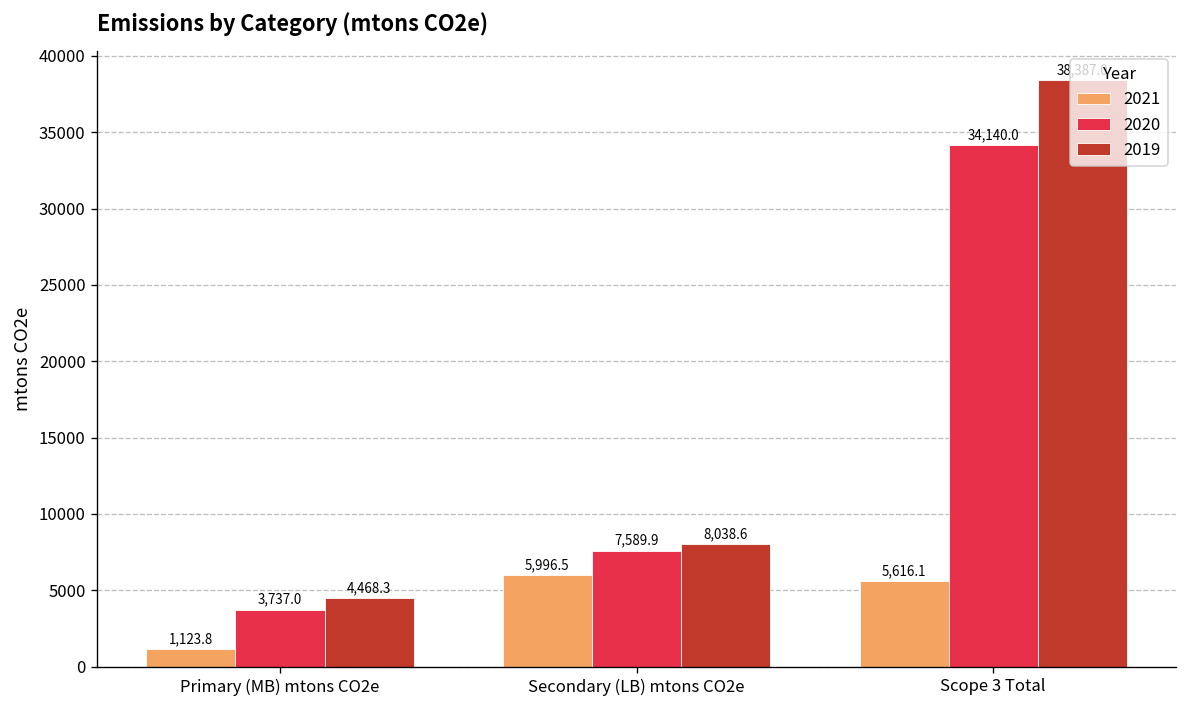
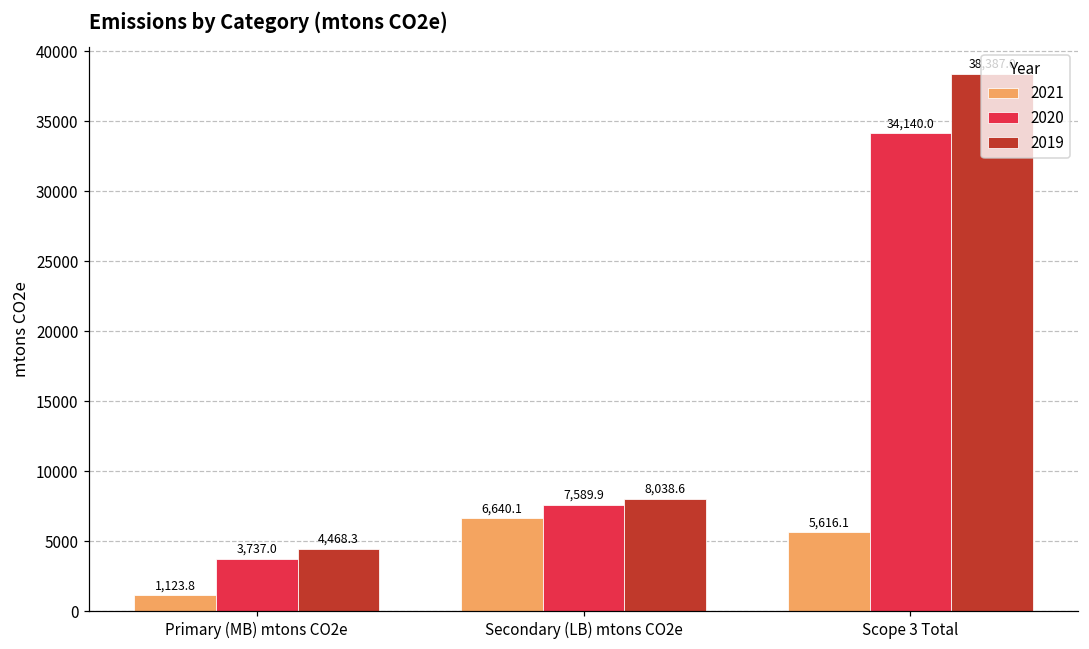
  {
    "2021": {
      "Primary (MB) mtons CO2e": "1,123.8",
-     "Secondary (LB) mtons CO2e": "5,996.5",
+     "Secondary (LB) mtons CO2e": "6,640.1",
      "Scope 3 Total": "5,616.1"
    }
  }
